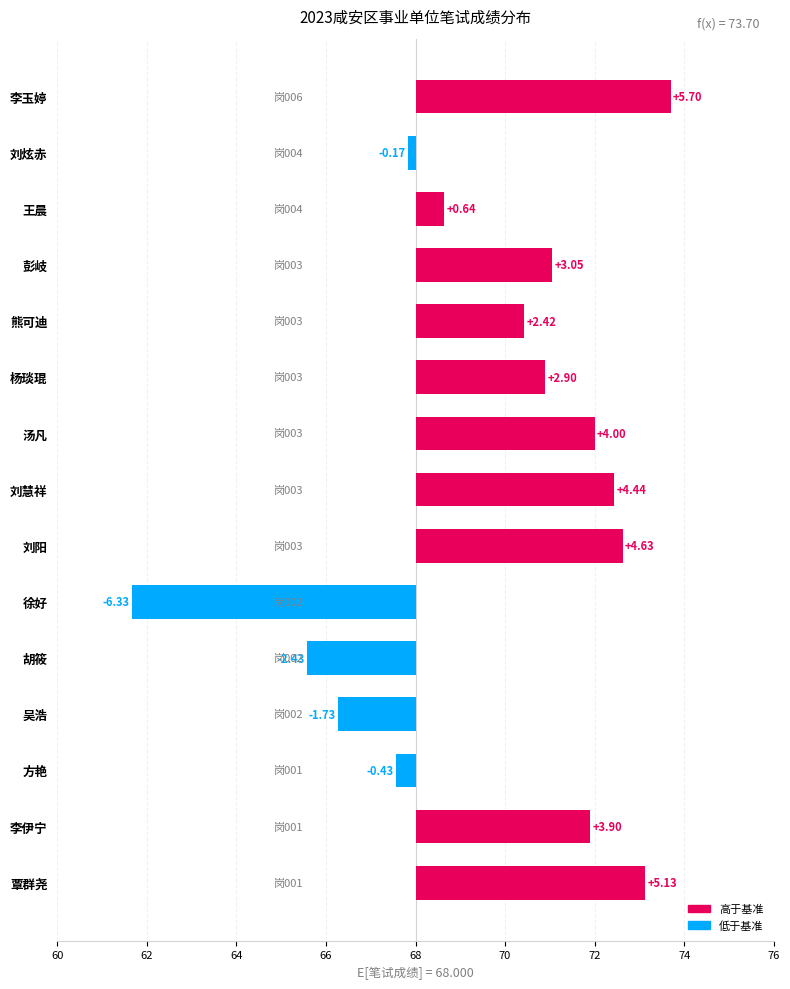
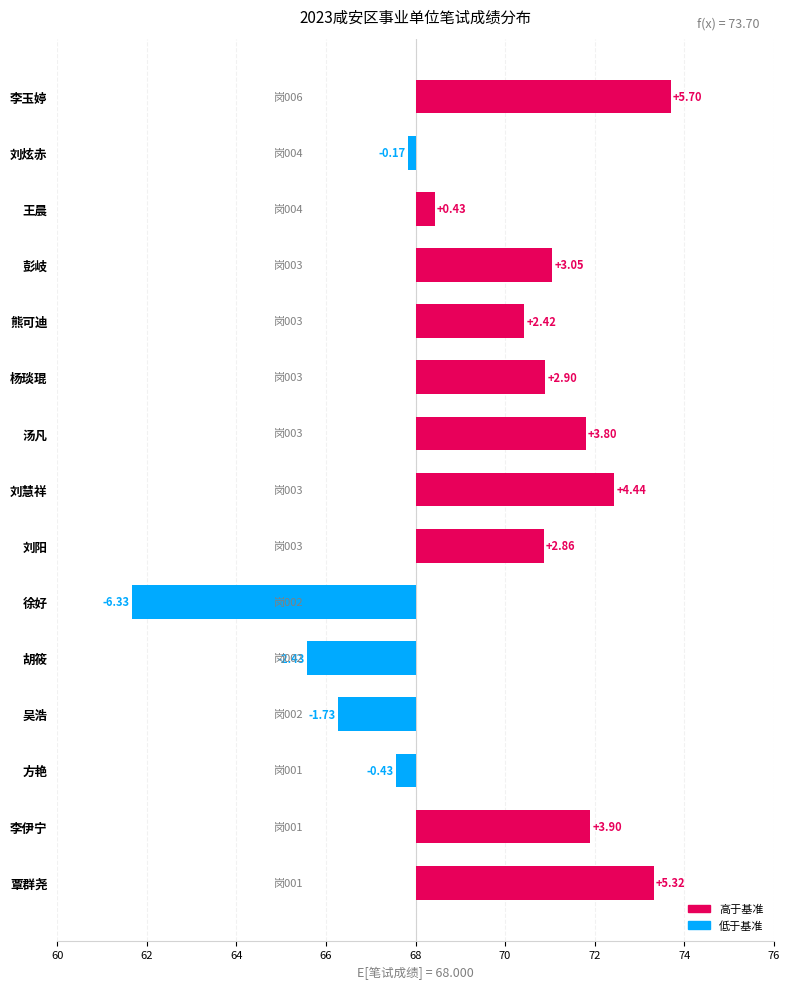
  {
    "李玉婷": "+5.70",
    "刘炫赤": "-0.17",
-   "王晨": "+0.64",
+   "王晨": "+0.43",
    "彭岐": "+3.05",
    "熊可迪": "+2.42",
    "杨琰琨": "+2.90",
-   "汤凡": "+4.00",
+   "汤凡": "+3.80",
    "刘慧祥": "+4.44",
-   "刘阳": "+4.63",
+   "刘阳": "+2.86",
    "徐好": "-6.33",
    "吴浩": "-1.73",
    "方艳": "-0.43",
    "李伊宁": "+3.90",
-   "覃群尧": "+5.13"
+   "覃群尧": "+5.32"
  }
